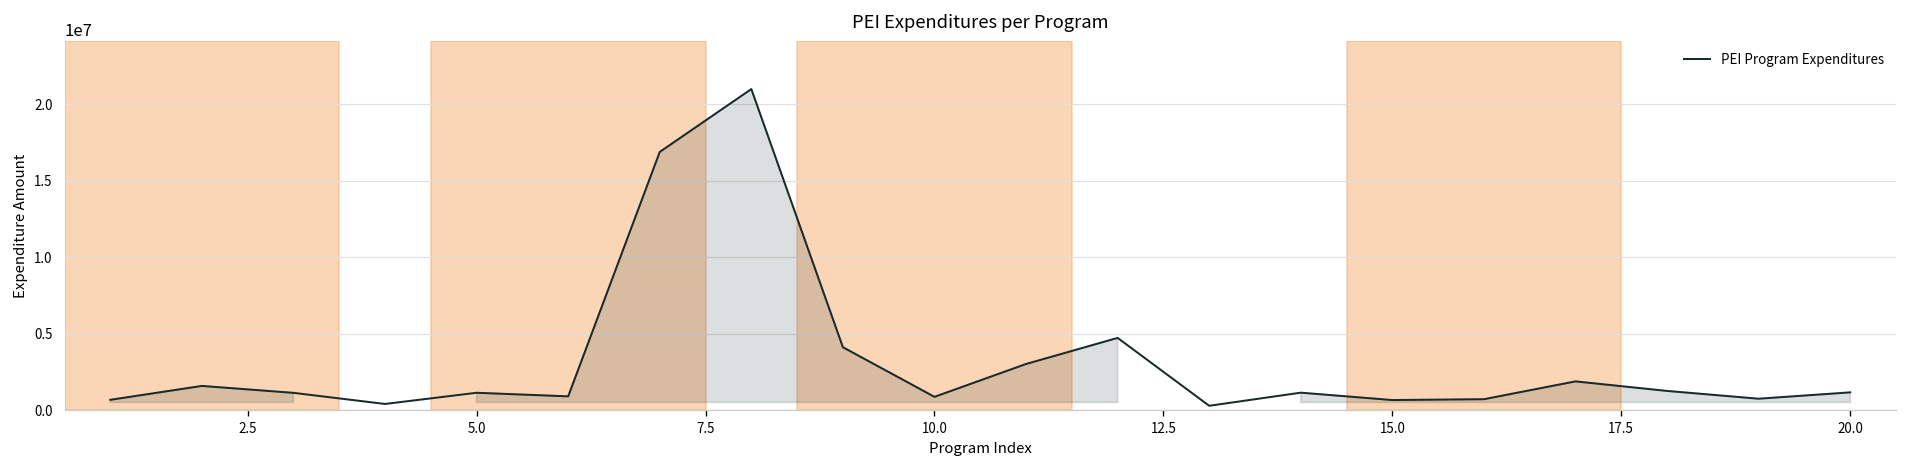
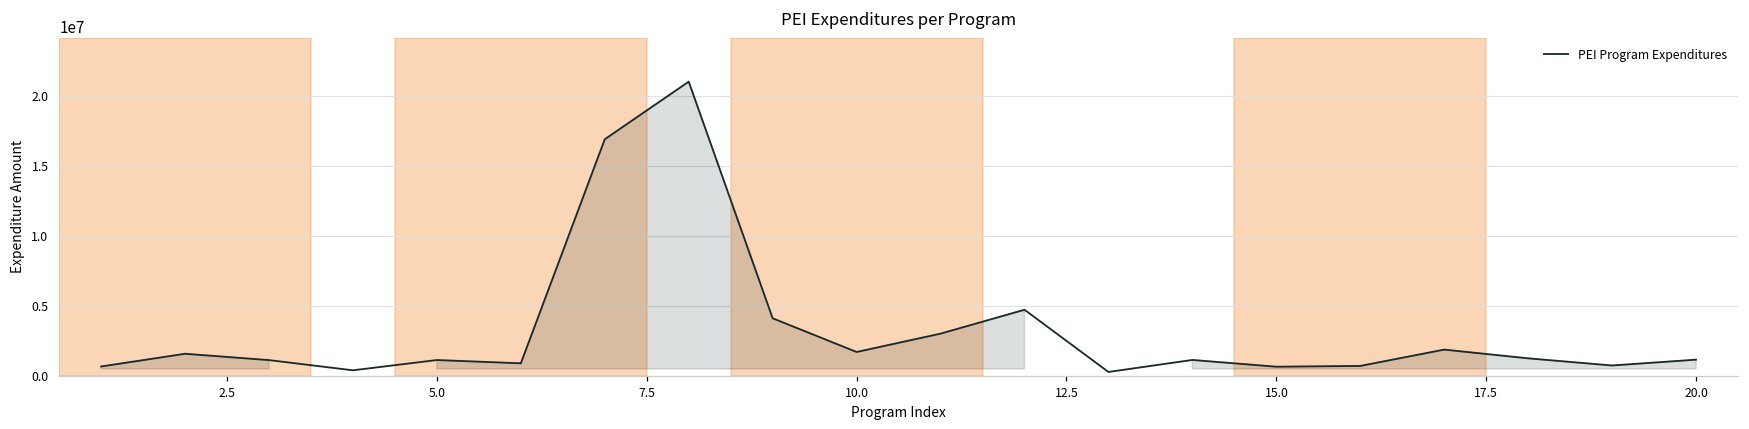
  {
    "5.0": 1100000,
-   "10.0": 900000,
+   "10.0": 1700000,
    "15.0": 700000,
    "20.0": 1200000
  }
